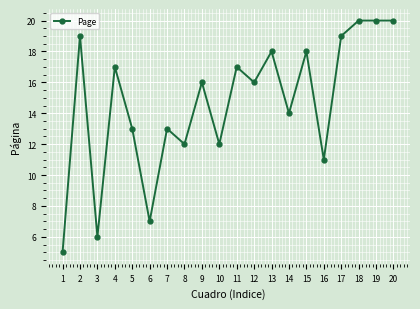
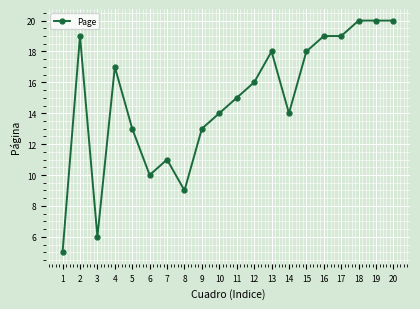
  {
    "1": 5,
    "2": 19,
    "3": 6,
    "4": 17,
    "5": 13,
-   "6": 7,
-   "7": 13,
-   "8": 12,
-   "9": 16,
-   "10": 12,
-   "11": 17,
+   "6": 10,
+   "7": 11,
+   "8": 9,
+   "9": 13,
+   "10": 14,
+   "11": 15,
    "12": 16,
    "13": 18,
    "14": 14,
    "15": 18,
-   "16": 11,
+   "16": 19,
    "17": 19,
    "18": 20,
    "19": 20,
    "20": 20
  }
